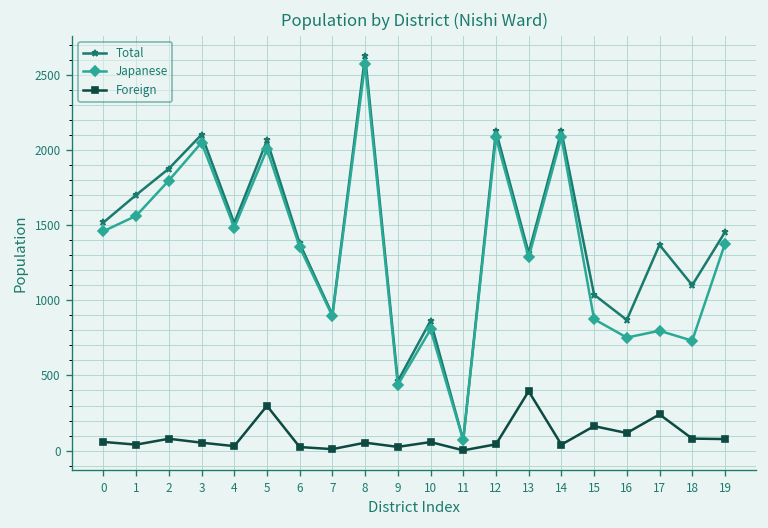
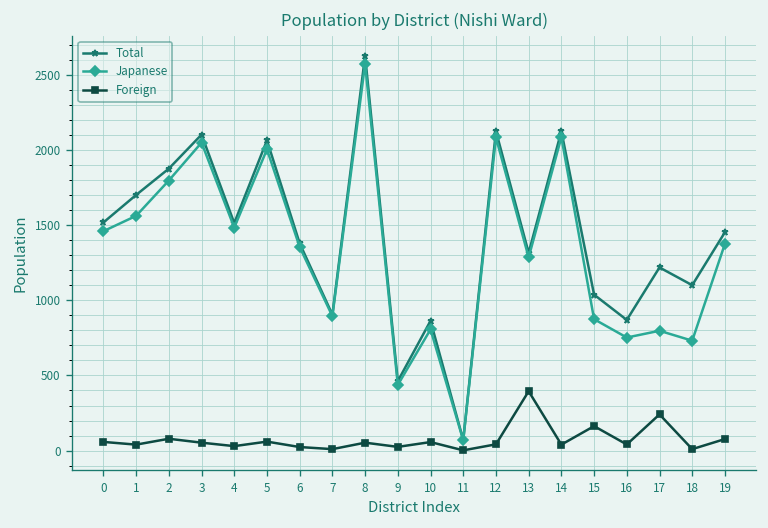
  {
    "Total": {
      "0": 1520,
      "1": 1700,
      "2": 1880,
      "3": 2100,
      "4": 1510,
      "5": 2060,
      "6": 1380,
      "8": 2630,
      "9": 460,
      "10": 860,
      "12": 2120,
      "13": 1320,
      "14": 2120,
      "15": 1040,
      "16": 870,
-     "17": 1370,
+     "17": 1220,
      "18": 1100,
      "19": 1450
    },
    "Japanese": {
      "0": 1460,
      "1": 1560,
      "2": 1800,
      "3": 2050,
      "4": 1480,
      "5": 2000,
      "6": 1350,
      "8": 2570,
      "9": 440,
      "10": 810,
      "12": 2080,
      "13": 1290,
      "14": 2080,
      "15": 870,
      "16": 750,
      "17": 800,
      "18": 730,
      "19": 1380
    },
    "Foreign": {
      "0": 60,
      "1": 40,
      "2": 80,
      "3": 50,
      "4": 30,
-     "5": 300,
+     "5": 60,
      "6": 20,
      "7": 10,
      "8": 50,
      "9": 30,
      "10": 60,
      "11": 0,
      "12": 40,
      "13": 400,
      "14": 40,
      "15": 160,
-     "16": 120,
+     "16": 40,
      "17": 240,
-     "18": 80,
+     "18": 10,
      "19": 80
    }
  }
